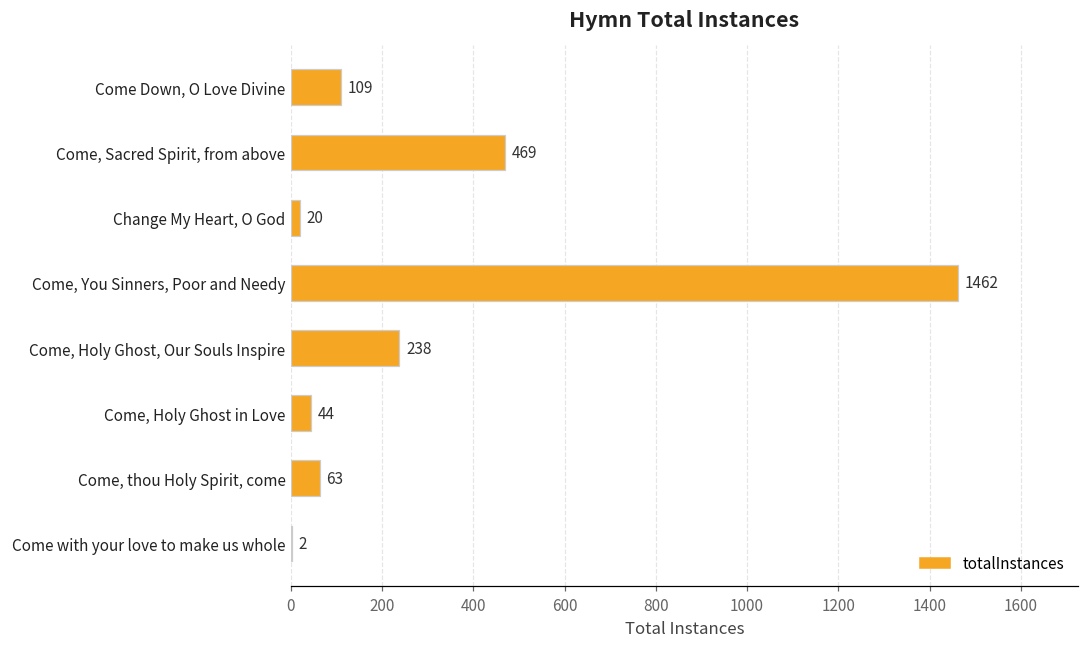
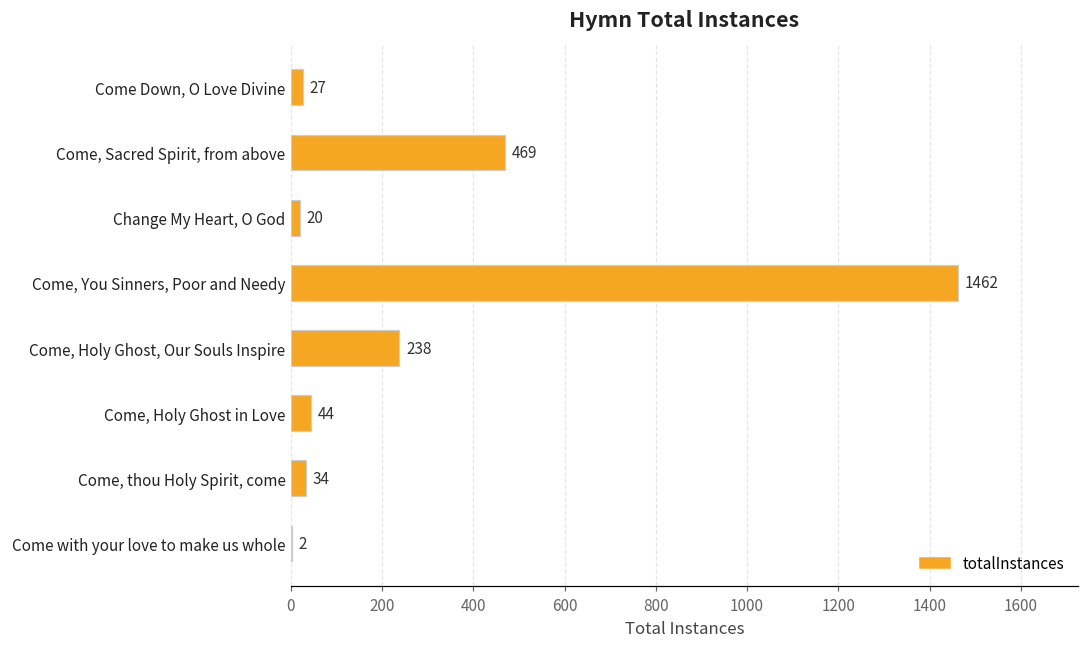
  {
-   "Come Down, O Love Divine": 109,
+   "Come Down, O Love Divine": 27,
    "Come, Sacred Spirit, from above": 469,
    "Change My Heart, O God": 20,
    "Come, You Sinners, Poor and Needy": 1462,
    "Come, Holy Ghost, Our Souls Inspire": 238,
    "Come, Holy Ghost in Love": 44,
-   "Come, thou Holy Spirit, come": 63,
+   "Come, thou Holy Spirit, come": 34,
    "Come with your love to make us whole": 2
  }
